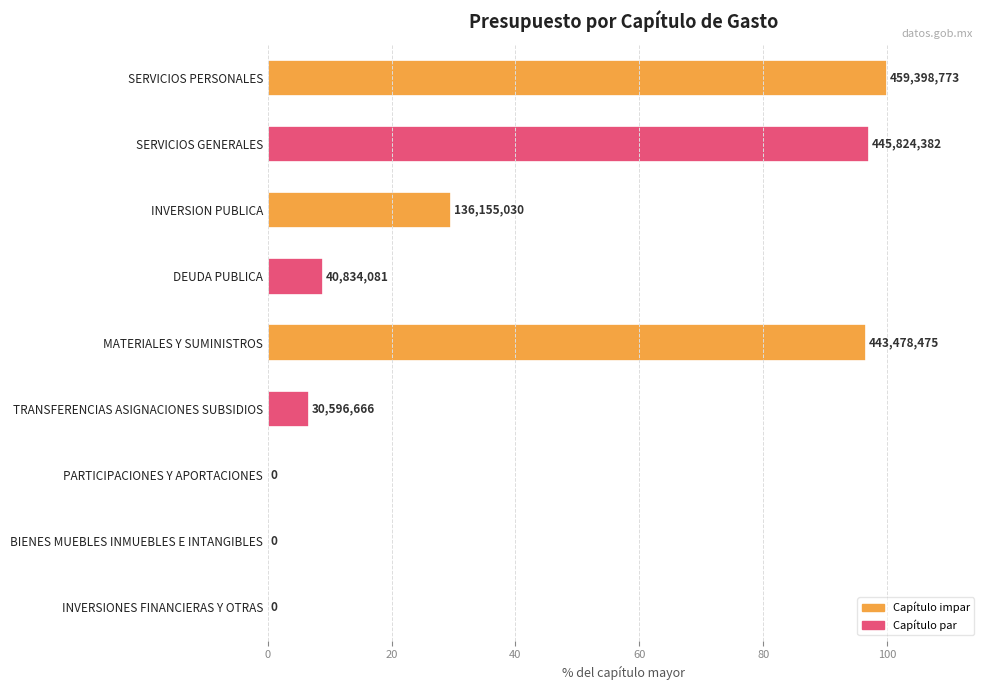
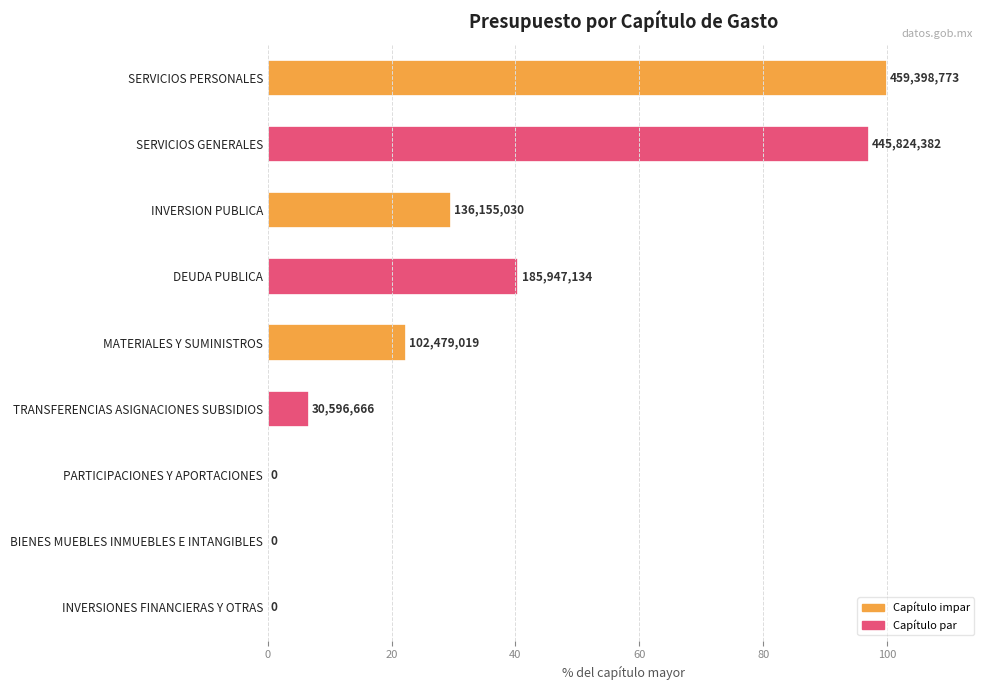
  {
-   "DEUDA PUBLICA": "40,834,081",
-   "MATERIALES Y SUMINISTROS": "443,478,475",
+   "DEUDA PUBLICA": "185,947,134",
+   "MATERIALES Y SUMINISTROS": "102,479,019",
    "PARTICIPACIONES Y APORTACIONES": "0",
    "BIENES MUEBLES INMUEBLES E INTANGIBLES": "0",
    "INVERSIONES FINANCIERAS Y OTRAS": "0"
  }
